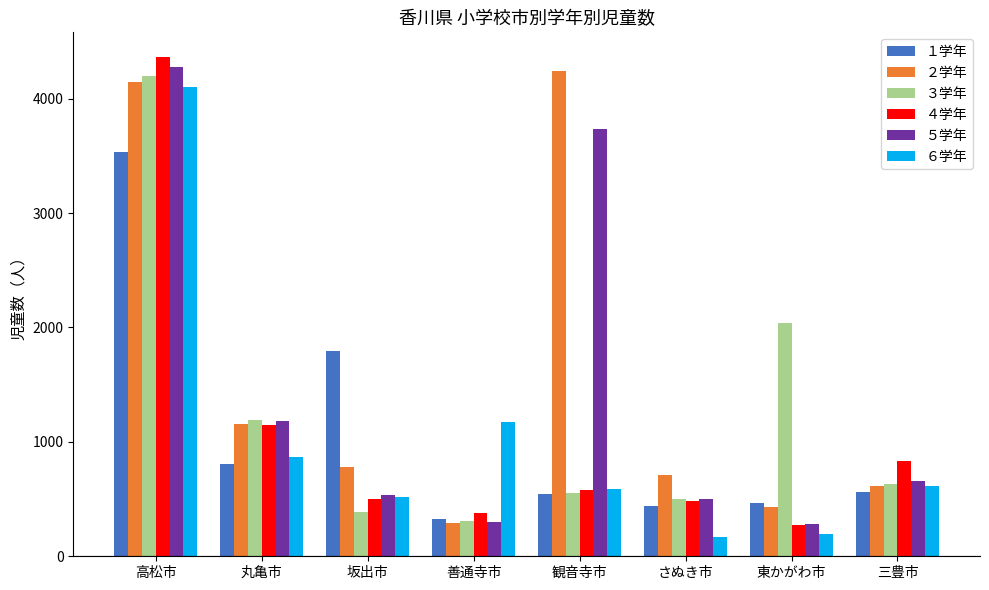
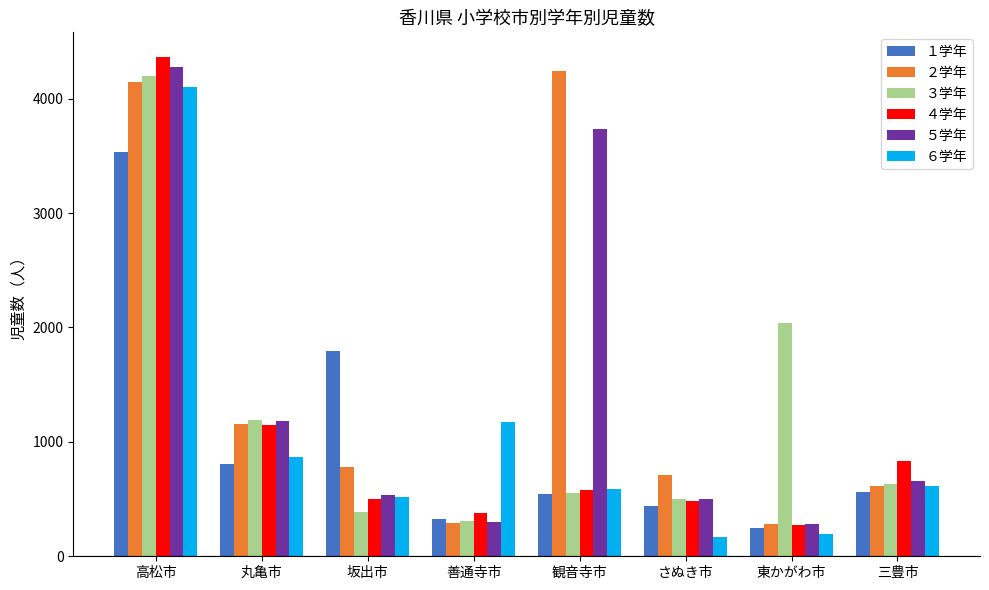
  {
    "１学年": {
      "高松市": 3530,
      "丸亀市": 810,
      "坂出市": 1790,
      "善通寺市": 320,
      "観音寺市": 550,
      "さぬき市": 440,
-     "東かがわ市": 470,
+     "東かがわ市": 250,
      "三豊市": 560
    },
    "２学年": {
      "高松市": 4150,
      "丸亀市": 1160,
      "坂出市": 780,
      "善通寺市": 290,
      "観音寺市": 4240,
      "さぬき市": 710,
-     "東かがわ市": 440,
+     "東かがわ市": 280,
      "三豊市": 620
    },
    "３学年": {
      "高松市": 4190,
      "丸亀市": 1190,
      "坂出市": 380,
      "善通寺市": 310,
      "観音寺市": 550,
      "さぬき市": 500,
      "東かがわ市": 2040,
      "三豊市": 640
    },
    "４学年": {
      "高松市": 4360,
      "丸亀市": 1150,
      "坂出市": 500,
      "善通寺市": 380,
      "観音寺市": 580,
      "さぬき市": 480,
      "東かがわ市": 280,
      "三豊市": 830
    },
    "５学年": {
      "高松市": 4270,
      "丸亀市": 1180,
      "坂出市": 540,
      "善通寺市": 300,
      "観音寺市": 3740,
      "さぬき市": 500,
      "東かがわ市": 290,
      "三豊市": 660
    },
    "６学年": {
      "高松市": 4100,
      "丸亀市": 860,
      "坂出市": 520,
      "善通寺市": 1170,
      "観音寺市": 590,
      "さぬき市": 170,
      "東かがわ市": 190,
      "三豊市": 610
    }
  }
